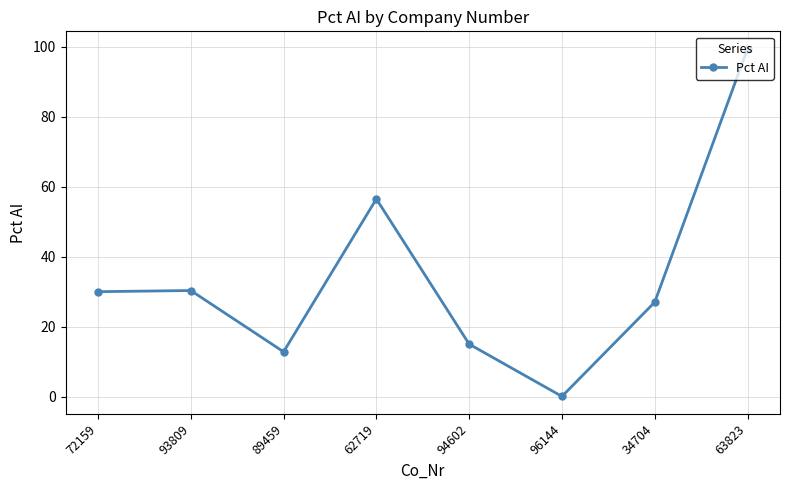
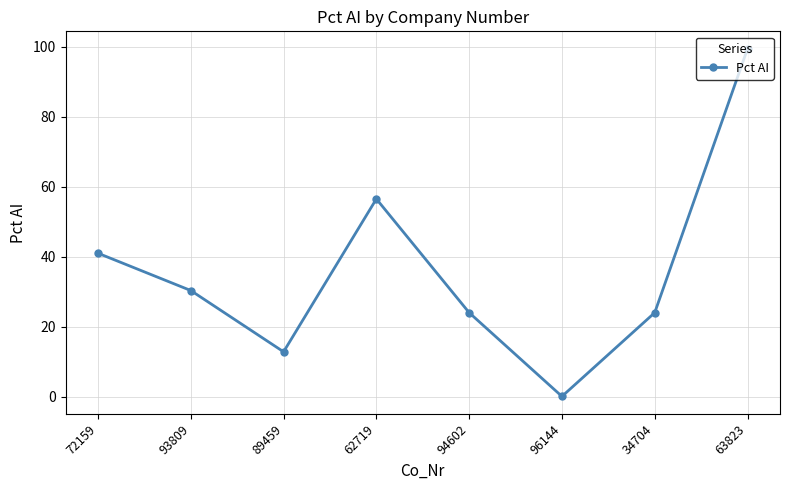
  {
-   "72159": 30,
+   "72159": 41,
    "93809": 30,
    "89459": 13,
    "62719": 57,
-   "94602": 15,
+   "94602": 24,
    "96144": 0,
-   "34704": 27
+   "34704": 24
  }
